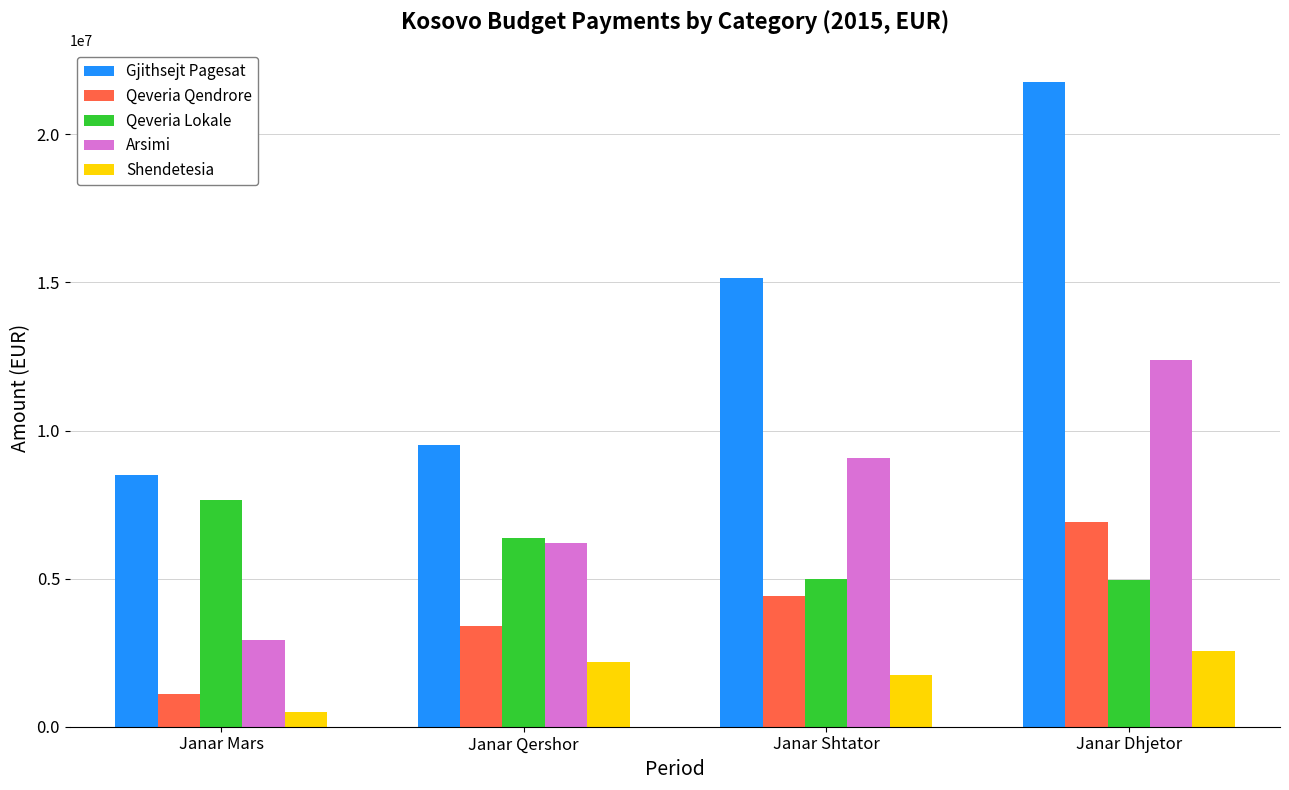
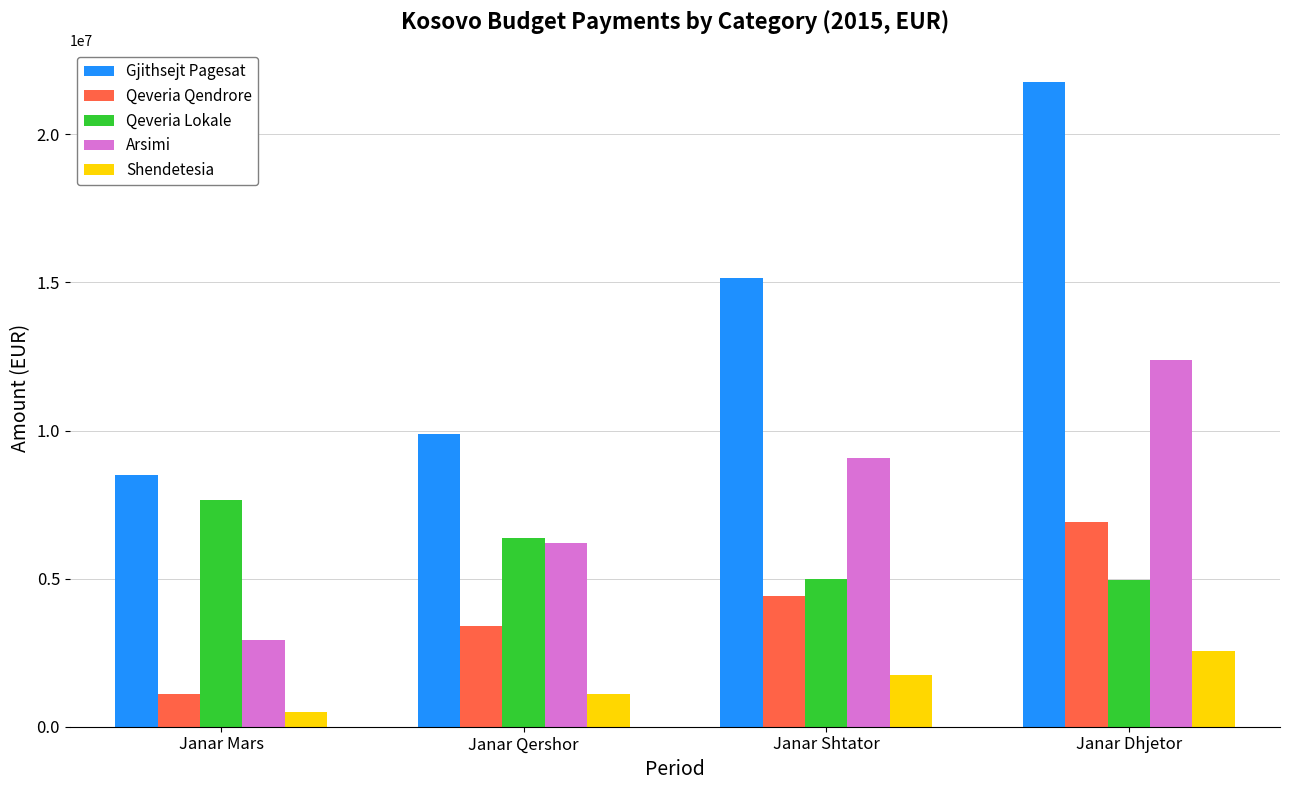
  {
    "Gjithsejt Pagesat": {
      "Janar Mars": 8500000,
-     "Janar Qershor": 9500000,
+     "Janar Qershor": 9900000,
      "Janar Shtator": 15100000,
      "Janar Dhjetor": 21800000
    },
    "Qeveria Qendrore": {
      "Janar Mars": 1100000,
      "Janar Qershor": 3400000,
      "Janar Shtator": 4400000,
      "Janar Dhjetor": 6900000
    },
    "Qeveria Lokale": {
      "Janar Mars": 7700000,
      "Janar Qershor": 6400000,
      "Janar Shtator": 5000000,
      "Janar Dhjetor": 4900000
    },
    "Arsimi": {
      "Janar Mars": 2900000,
      "Janar Qershor": 6200000,
      "Janar Shtator": 9100000,
      "Janar Dhjetor": 12400000
    },
    "Shendetesia": {
      "Janar Mars": 500000,
-     "Janar Qershor": 2200000,
+     "Janar Qershor": 1100000,
      "Janar Shtator": 1700000,
      "Janar Dhjetor": 2600000
    }
  }
